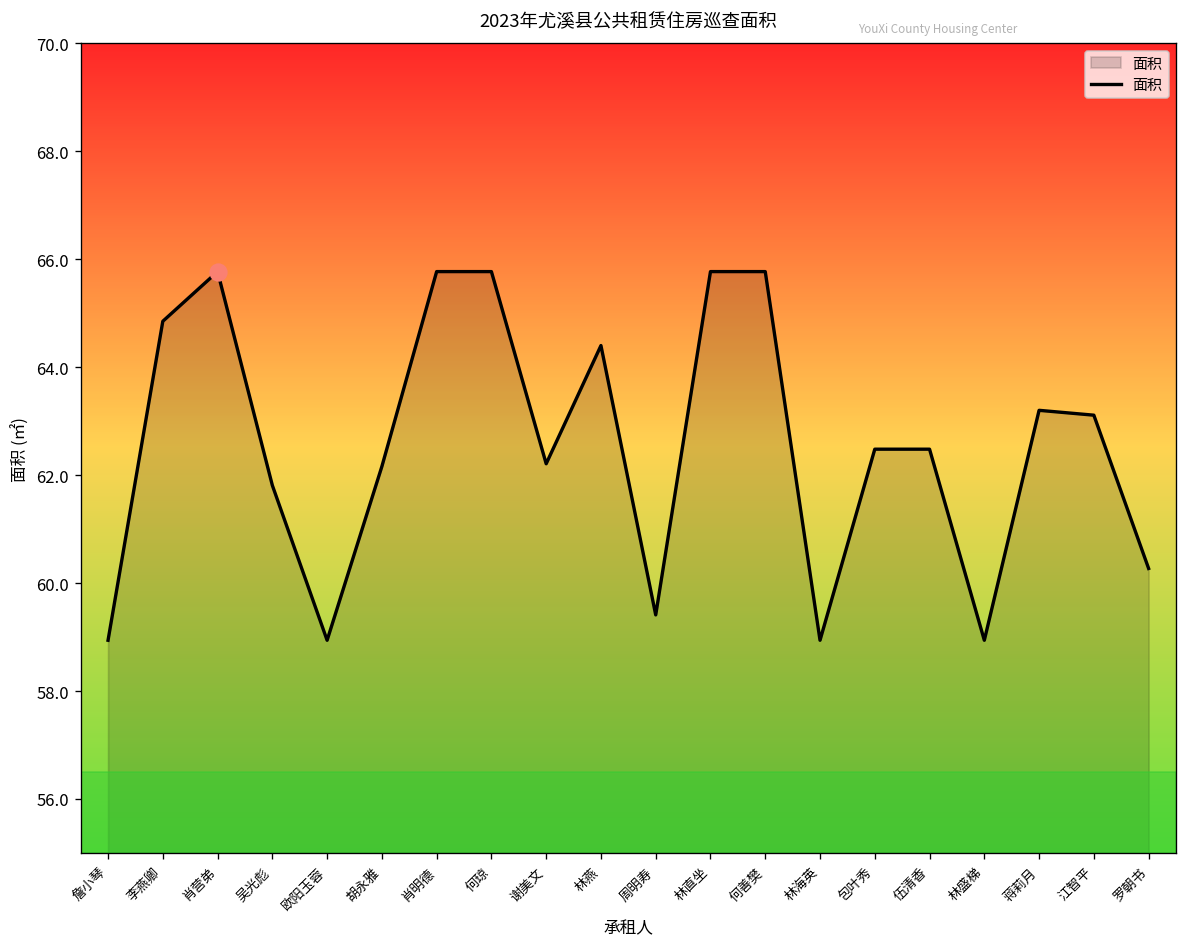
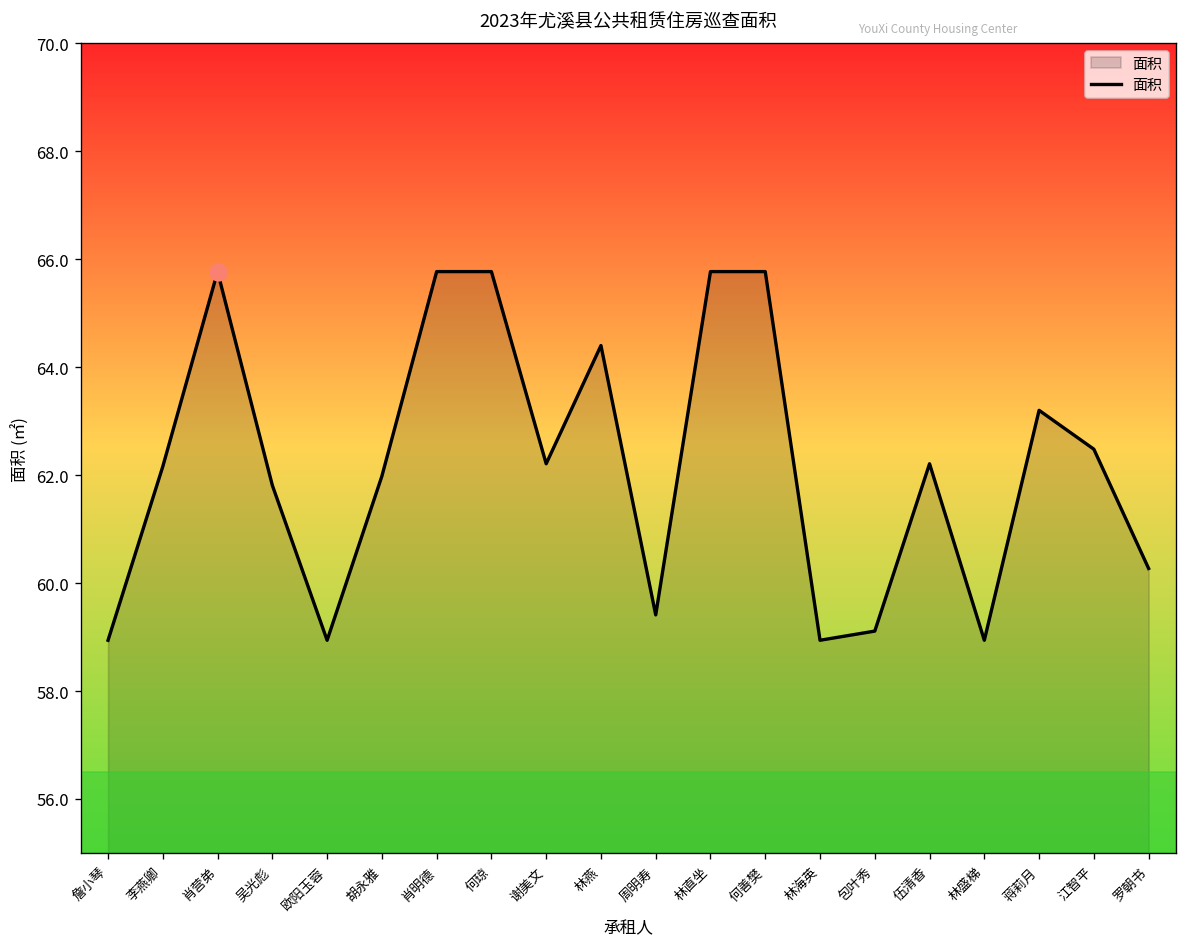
  {
    "面积": {
      "詹小琴": 58.9,
-     "李燕卿": 64.9,
+     "李燕卿": 62.2,
      "吴光彪": 61.8,
      "欧阳玉蓉": 58.9,
-     "胡永雅": 62.2,
+     "胡永雅": 62.0,
      "肖明德": 65.8,
      "何琼": 65.8,
      "谢美文": 62.2,
      "林燕": 64.4,
      "周明寿": 59.4,
      "林直坐": 65.8,
      "何善樊": 65.8,
      "林海英": 58.9,
-     "包叶秀": 62.5,
-     "伍清香": 62.5,
+     "包叶秀": 59.1,
+     "伍清香": 62.2,
      "林盛梯": 58.9,
      "蒋莉月": 63.2,
-     "江智平": 63.1,
+     "江智平": 62.5,
      "罗朝书": 60.3
    }
  }
